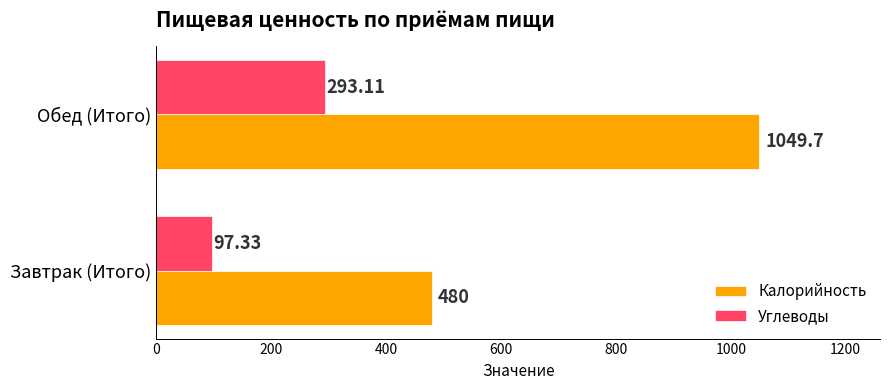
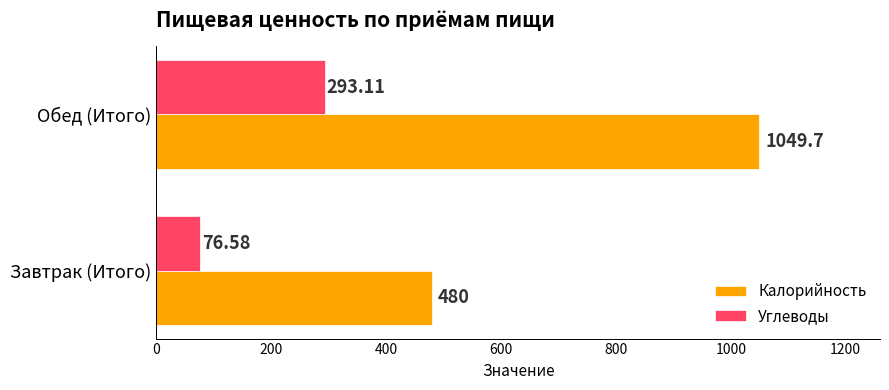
  {
    "Калорийность": {
      "Обед (Итого)": 1049.7,
      "Завтрак (Итого)": 480
    },
    "Углеводы": {
      "Обед (Итого)": 293.11,
-     "Завтрак (Итого)": 97.33
+     "Завтрак (Итого)": 76.58
    }
  }
